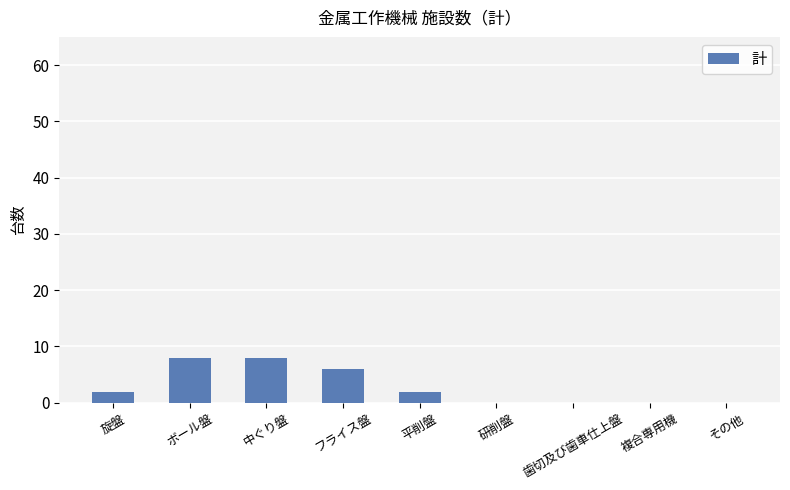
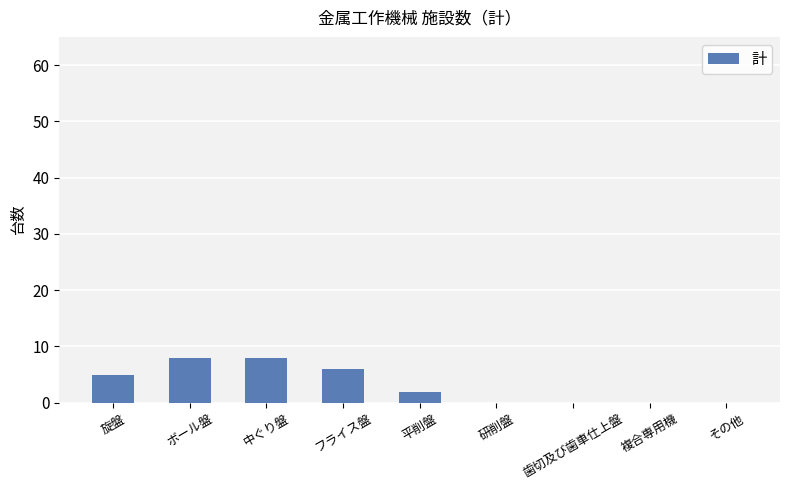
  {
-   "旋盤": 2,
+   "旋盤": 5,
    "ボール盤": 8,
    "中ぐり盤": 8,
    "フライス盤": 6,
    "平削盤": 2,
    "研削盤": 0,
    "歯切及び歯車仕上盤": 0,
    "複合専用機": 0,
    "その他": 0
  }
